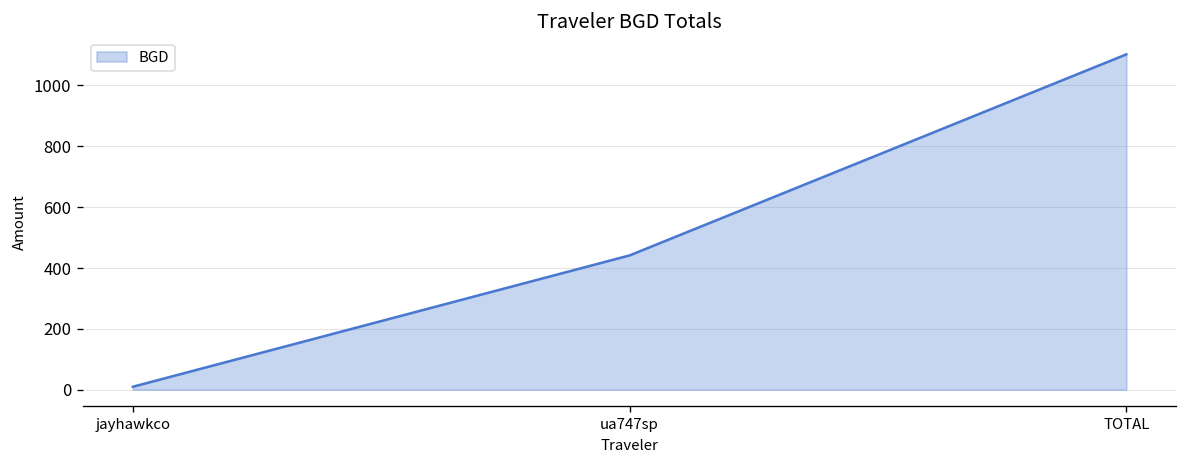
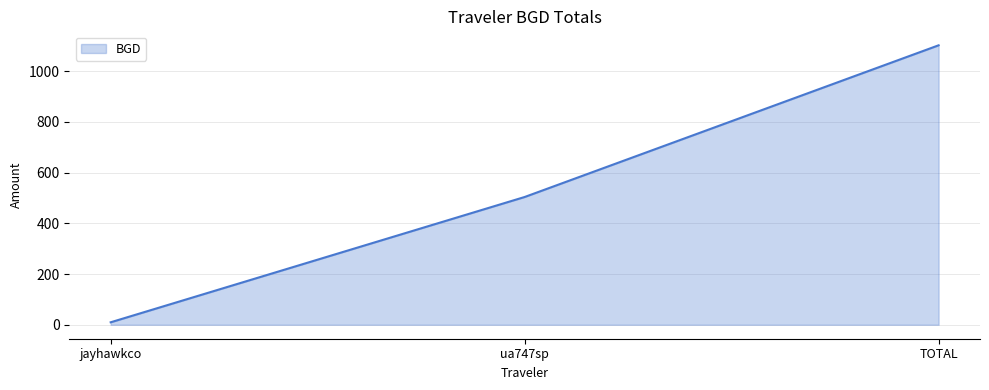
  {
    "jayhawkco": 10,
-   "ua747sp": 440,
+   "ua747sp": 500,
    "TOTAL": 1100
  }
